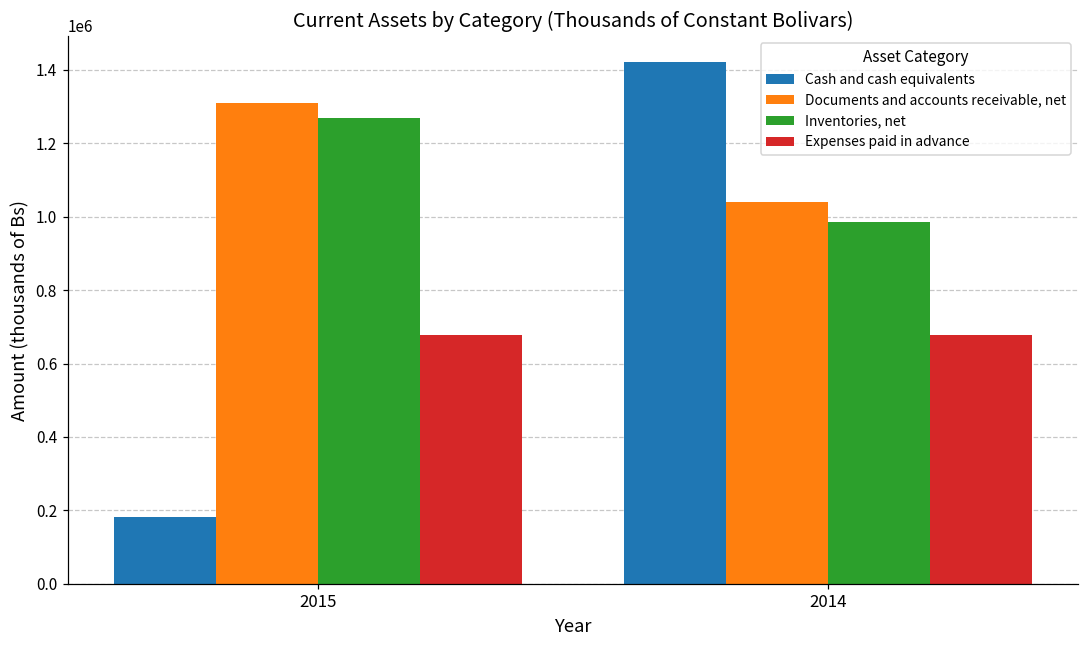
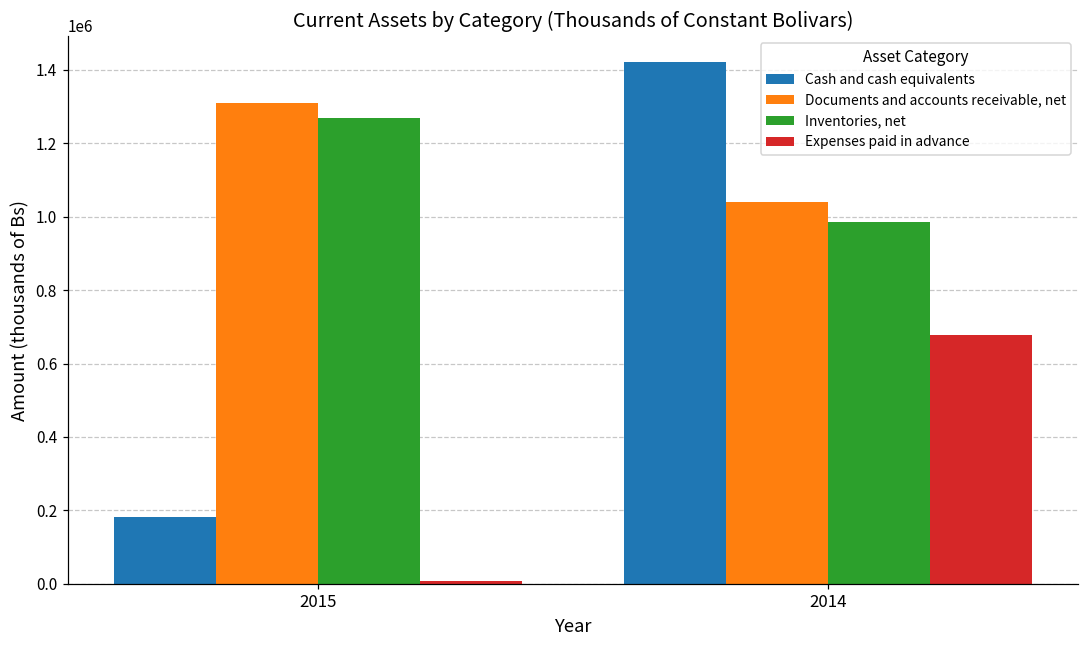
  {
    "Cash and cash equivalents": {
      "2015": 180000,
      "2014": 1420000
    },
    "Documents and accounts receivable, net": {
      "2015": 1310000,
      "2014": 1040000
    },
    "Inventories, net": {
      "2015": 1270000,
      "2014": 980000
    },
    "Expenses paid in advance": {
-     "2015": 680000,
+     "2015": 10000,
      "2014": 680000
    }
  }
